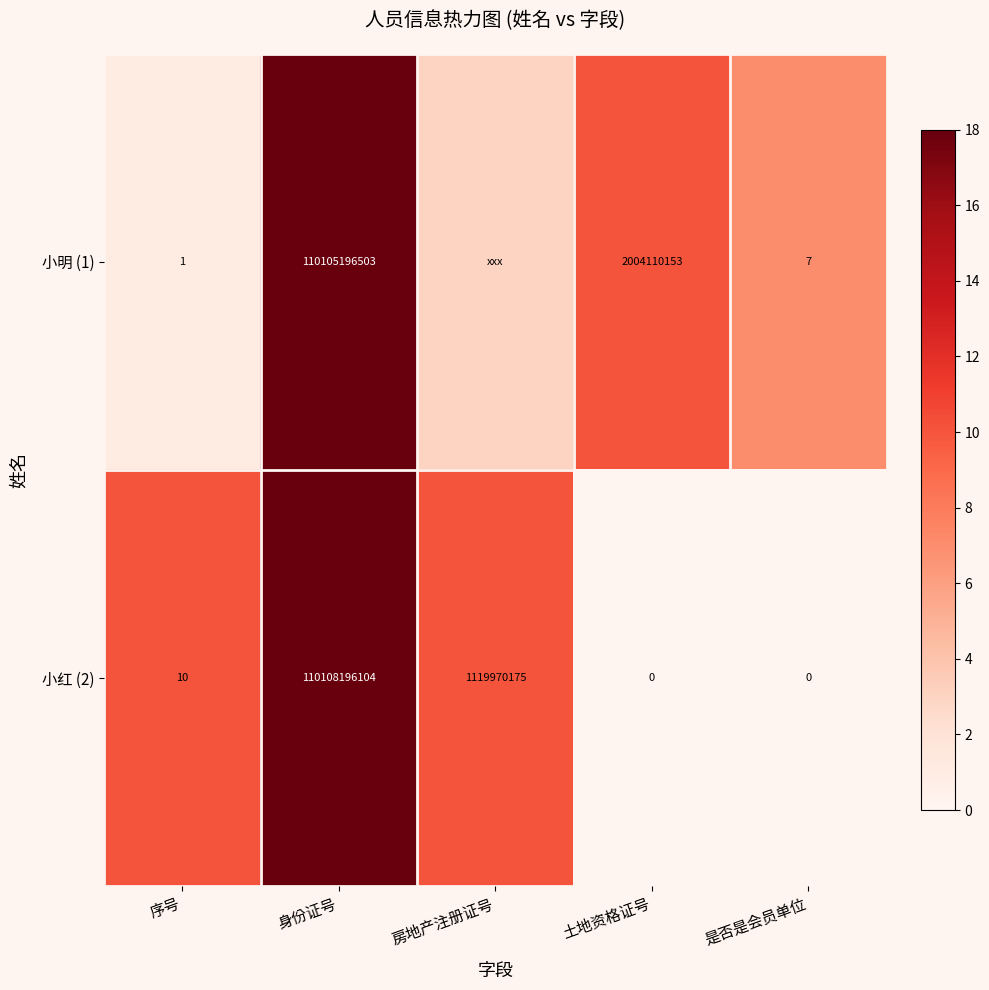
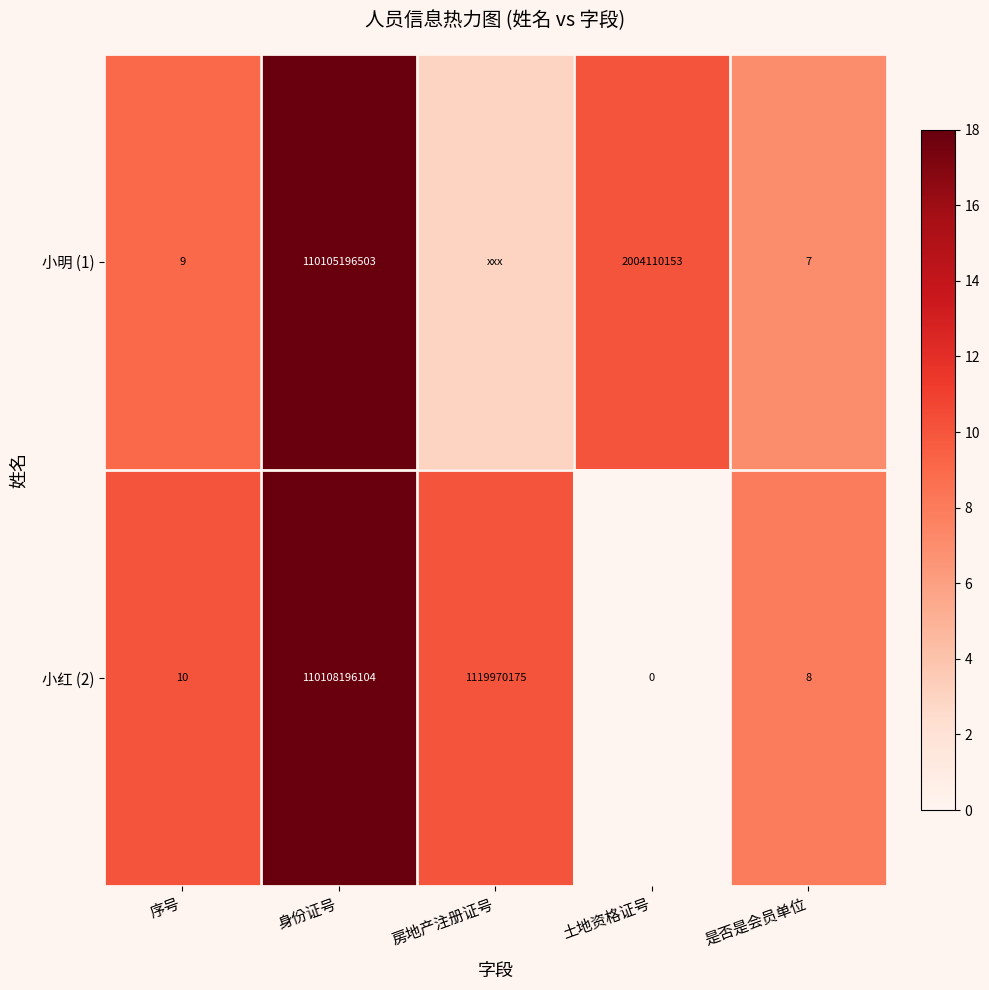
  {
    "小明 (1)": {
-     "序号": 1,
+     "序号": 9,
      "身份证号": 110105196503,
      "土地资格证号": 2004110153,
      "是否是会员单位": 7
    },
    "小红 (2)": {
      "序号": 10,
      "身份证号": 110108196104,
      "房地产注册证号": 1119970175,
      "土地资格证号": 0,
-     "是否是会员单位": 0
+     "是否是会员单位": 8
    }
  }
